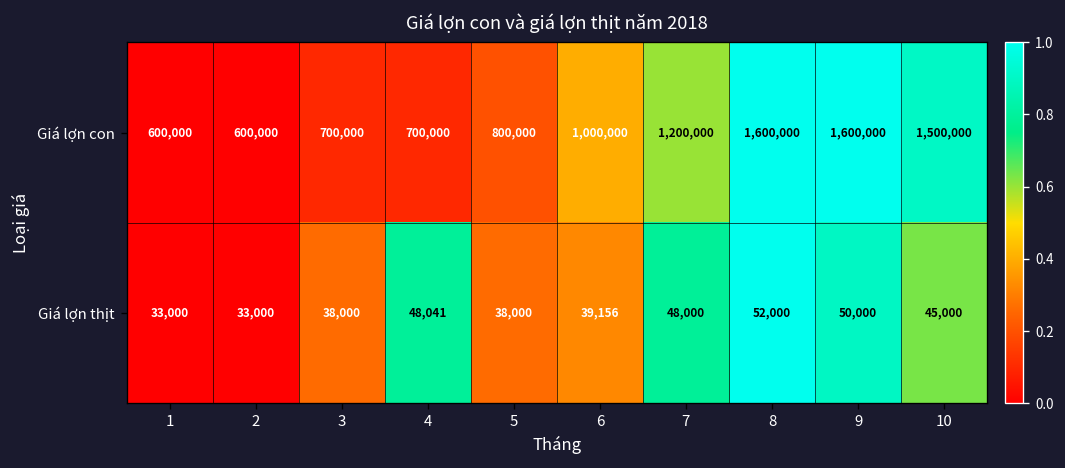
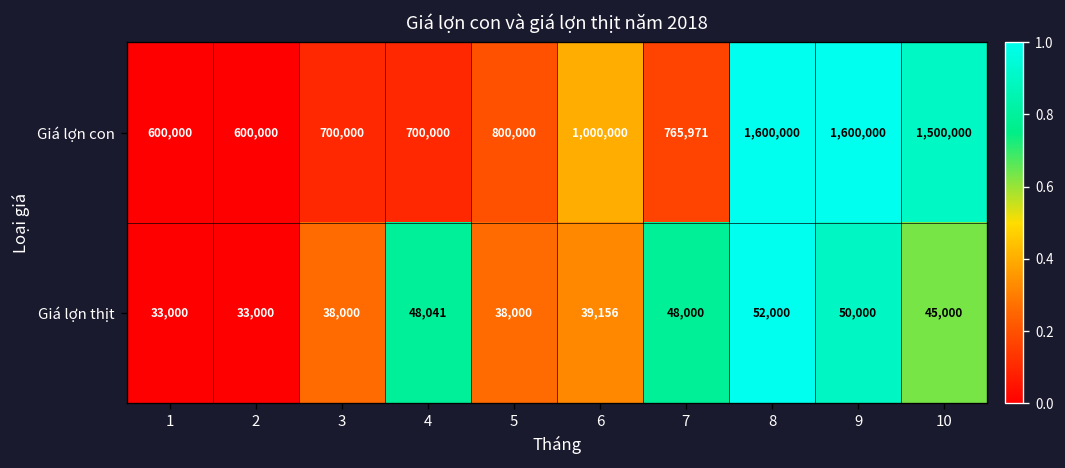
  {
    "Giá lợn con": {
      "1": "600,000",
      "2": "600,000",
      "3": "700,000",
      "4": "700,000",
      "5": "800,000",
      "6": "1,000,000",
-     "7": "1,200,000",
+     "7": "765,971",
      "8": "1,600,000",
      "9": "1,600,000",
      "10": "1,500,000"
    },
    "Giá lợn thịt": {
      "1": "33,000",
      "2": "33,000",
      "3": "38,000",
      "4": "48,041",
      "5": "38,000",
      "6": "39,156",
      "7": "48,000",
      "8": "52,000",
      "9": "50,000",
      "10": "45,000"
    }
  }
